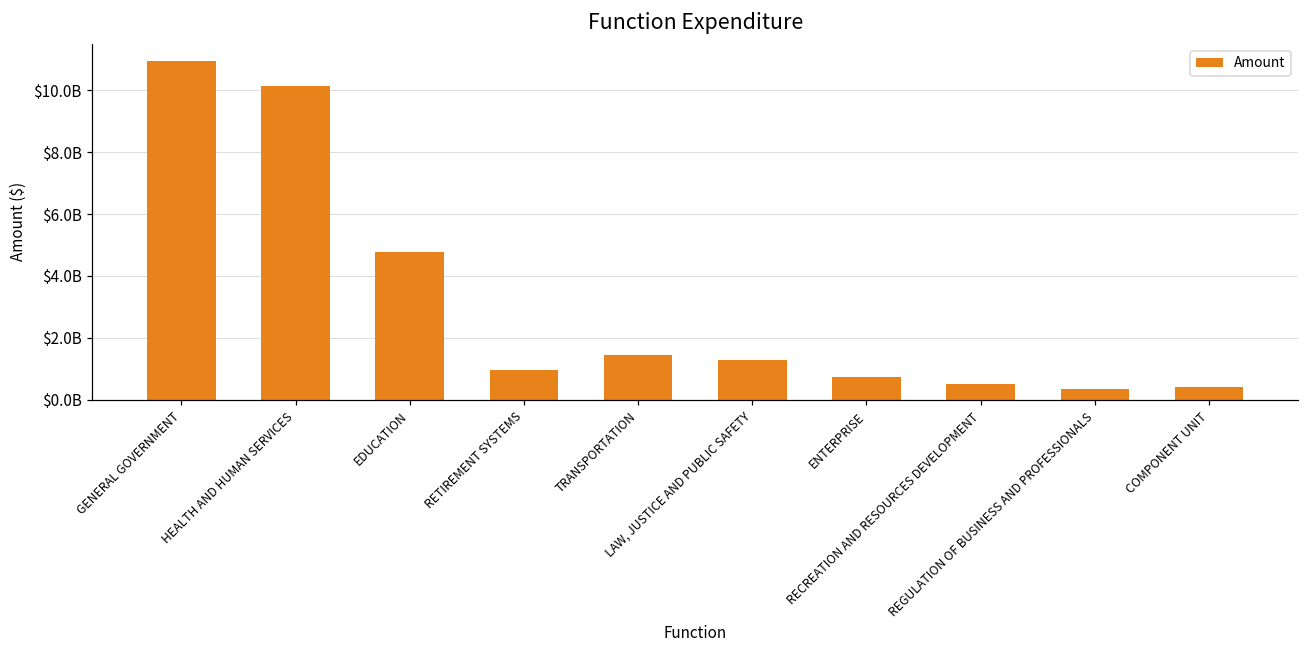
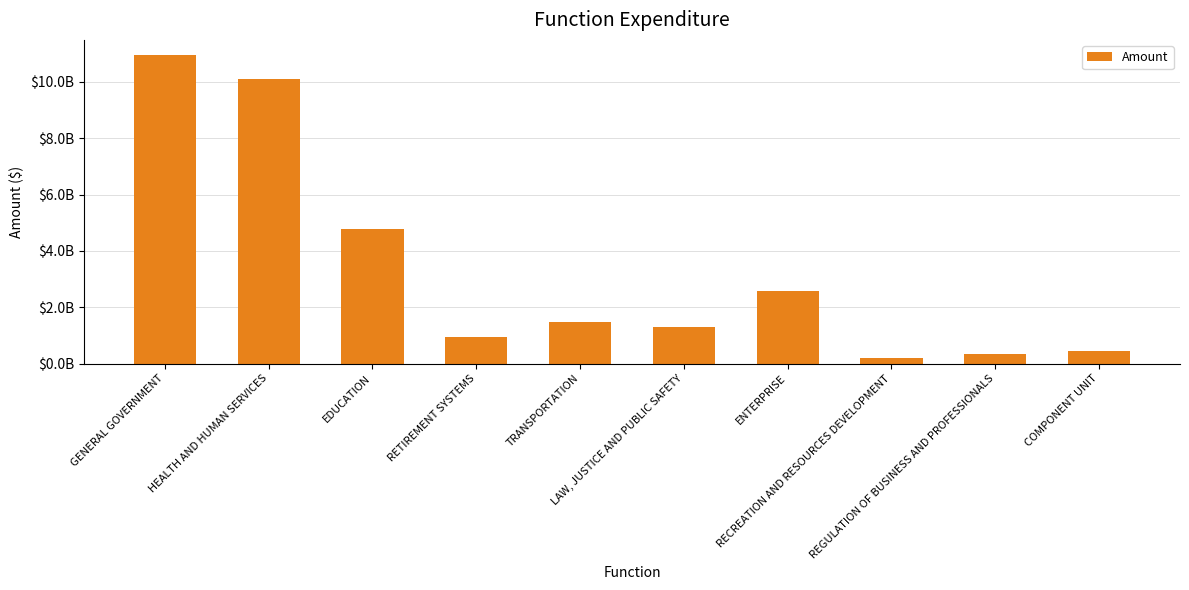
  {
    "GENERAL GOVERNMENT": "$10900000000",
    "HEALTH AND HUMAN SERVICES": "$10100000000",
    "EDUCATION": "$4800000000",
    "RETIREMENT SYSTEMS": "$1000000000",
    "TRANSPORTATION": "$1500000000",
    "LAW, JUSTICE AND PUBLIC SAFETY": "$1300000000",
-   "ENTERPRISE": "$800000000",
-   "RECREATION AND RESOURCES DEVELOPMENT": "$500000000",
+   "ENTERPRISE": "$2600000000",
+   "RECREATION AND RESOURCES DEVELOPMENT": "$200000000",
    "REGULATION OF BUSINESS AND PROFESSIONALS": "$300000000",
    "COMPONENT UNIT": "$400000000"
  }
